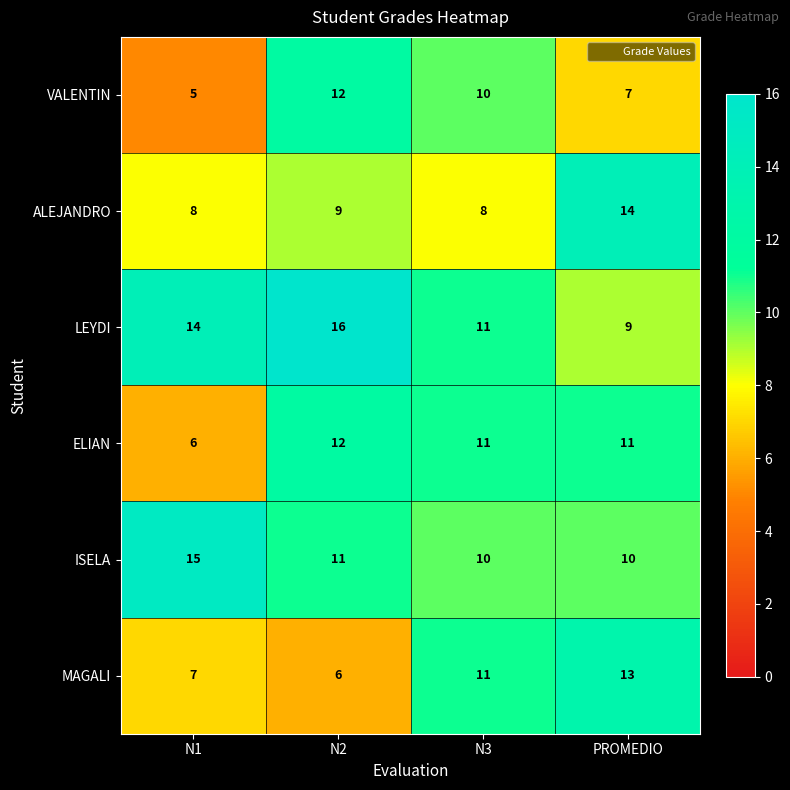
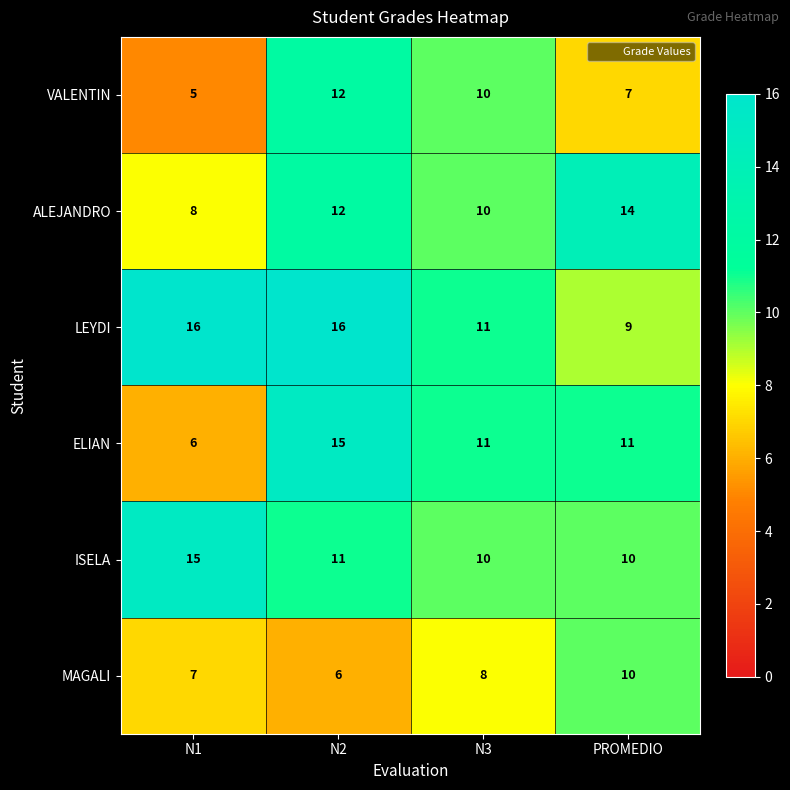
  {
    "VALENTIN": {
      "N1": 5,
      "N2": 12,
      "N3": 10,
      "PROMEDIO": 7
    },
    "ALEJANDRO": {
      "N1": 8,
-     "N2": 9,
-     "N3": 8,
+     "N2": 12,
+     "N3": 10,
      "PROMEDIO": 14
    },
    "LEYDI": {
-     "N1": 14,
+     "N1": 16,
      "N2": 16,
      "N3": 11,
      "PROMEDIO": 9
    },
    "ELIAN": {
      "N1": 6,
-     "N2": 12,
+     "N2": 15,
      "N3": 11,
      "PROMEDIO": 11
    },
    "ISELA": {
      "N1": 15,
      "N2": 11,
      "N3": 10,
      "PROMEDIO": 10
    },
    "MAGALI": {
      "N1": 7,
      "N2": 6,
-     "N3": 11,
-     "PROMEDIO": 13
+     "N3": 8,
+     "PROMEDIO": 10
    }
  }
